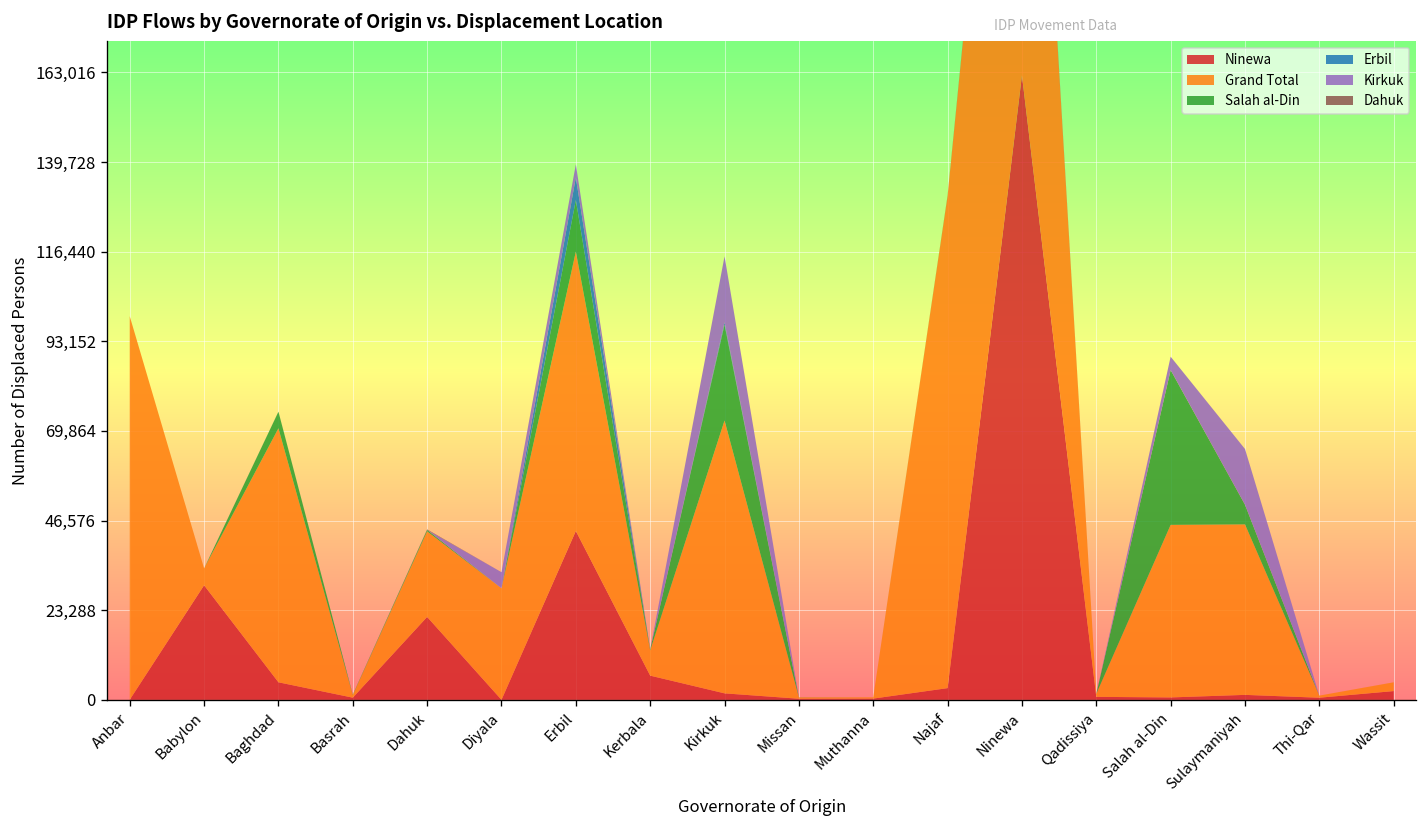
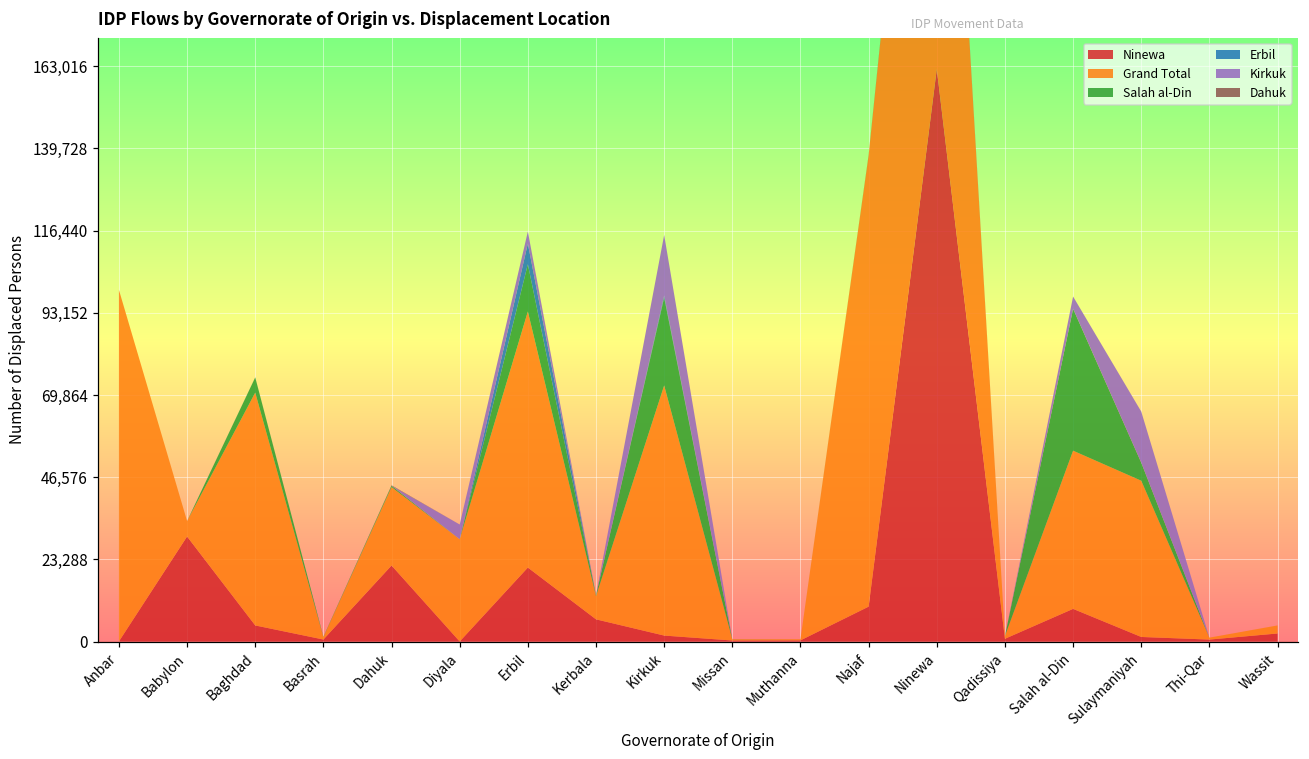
  {
    "Ninewa": {
      "Babylon": "30,000",
      "Baghdad": "5,000",
      "Dahuk": "22,000",
      "Diyala": "0",
-     "Erbil": "44,000",
+     "Erbil": "21,000",
      "Kerbala": "6,000",
      "Kirkuk": "2,000",
-     "Najaf": "3,000",
+     "Najaf": "10,000",
      "Ninewa": "162,000",
-     "Salah al-Din": "1,000",
+     "Salah al-Din": "9,000",
      "Sulaymaniyah": "1,000",
      "Wassit": "2,000"
    },
    "Grand Total": {
      "Baghdad": "66,000",
      "Erbil": "73,000",
      "Kirkuk": "71,000",
      "Salah al-Din": "45,000",
      "Sulaymaniyah": "44,000"
    },
    "Salah al-Din": {
      "Erbil": "13,000"
    },
    "Erbil": {
      "Erbil": "6,000"
    }
  }
